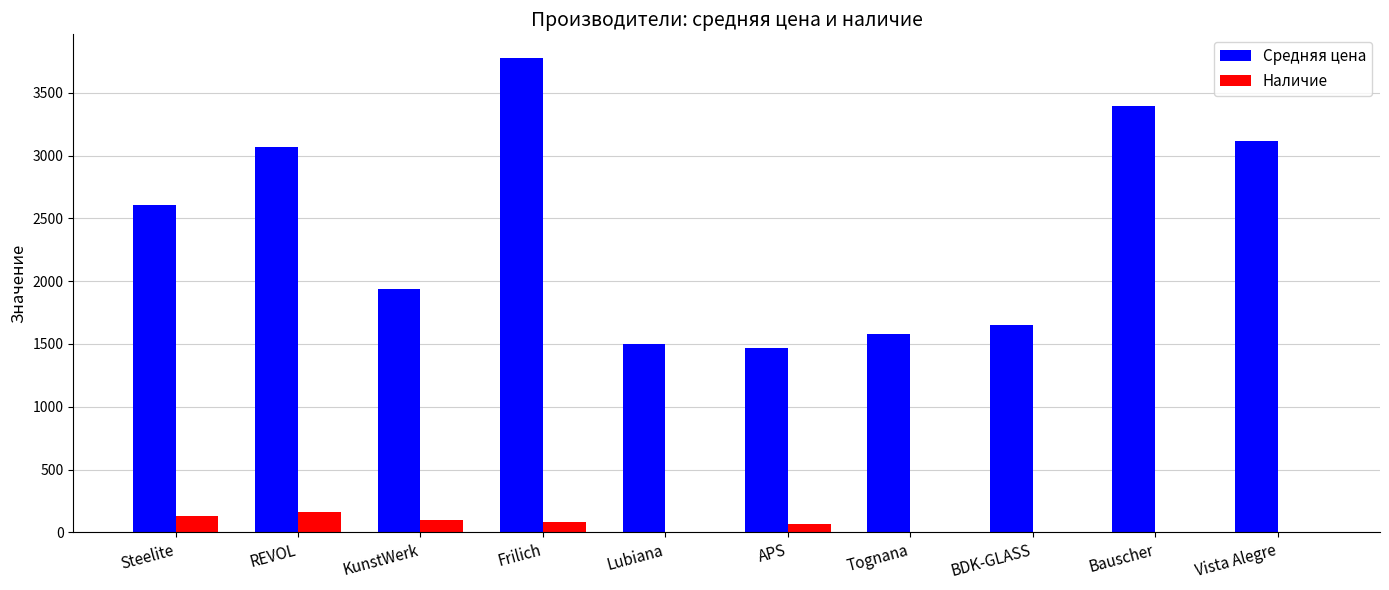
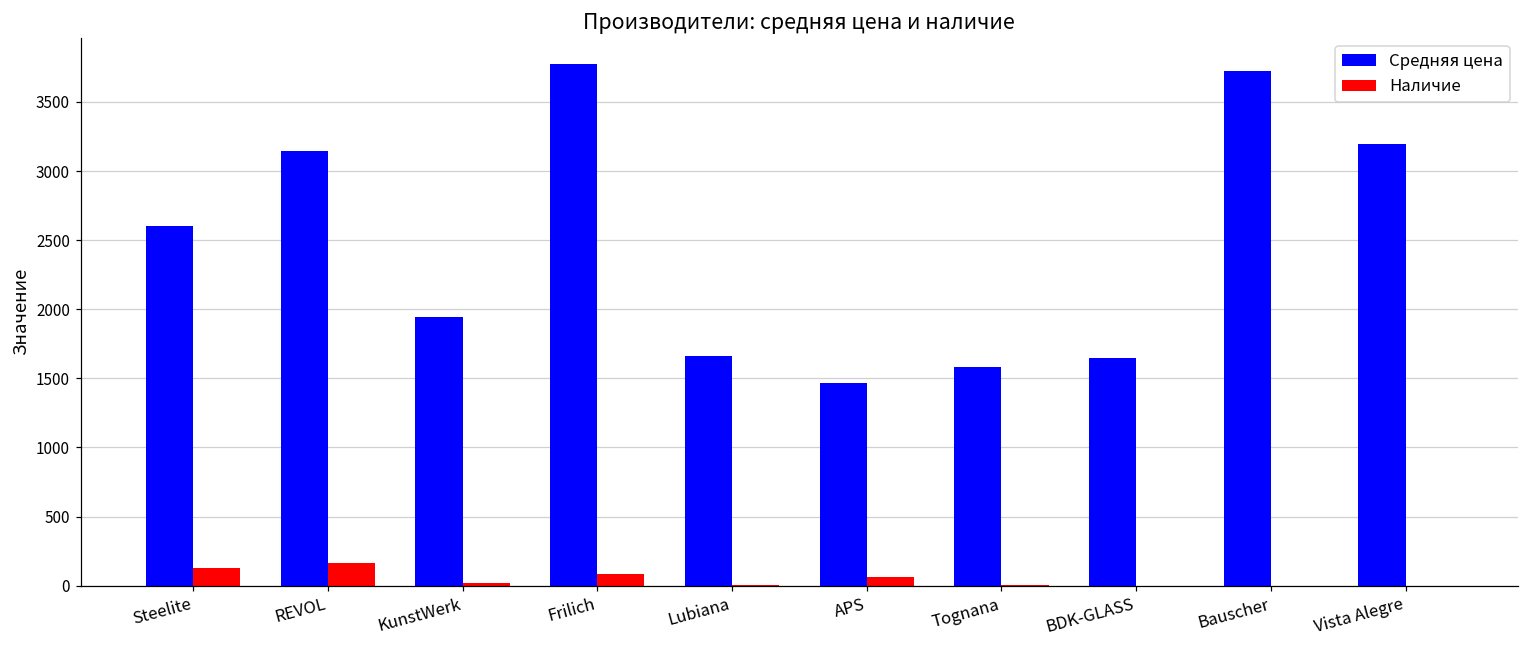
  {
    "Средняя цена": {
      "Steelite": 2610,
-     "REVOL": 3070,
+     "REVOL": 3150,
      "KunstWerk": 1940,
      "Frilich": 3780,
-     "Lubiana": 1500,
+     "Lubiana": 1660,
      "APS": 1470,
      "Tognana": 1580,
      "BDK-GLASS": 1650,
-     "Bauscher": 3390,
-     "Vista Alegre": 3120
+     "Bauscher": 3720,
+     "Vista Alegre": 3200
    },
    "Наличие": {
      "Steelite": 130,
      "REVOL": 160,
-     "KunstWerk": 100,
+     "KunstWerk": 20,
      "Frilich": 80,
      "APS": 70,
      "Bauscher": 0,
      "Vista Alegre": 0
    }
  }
